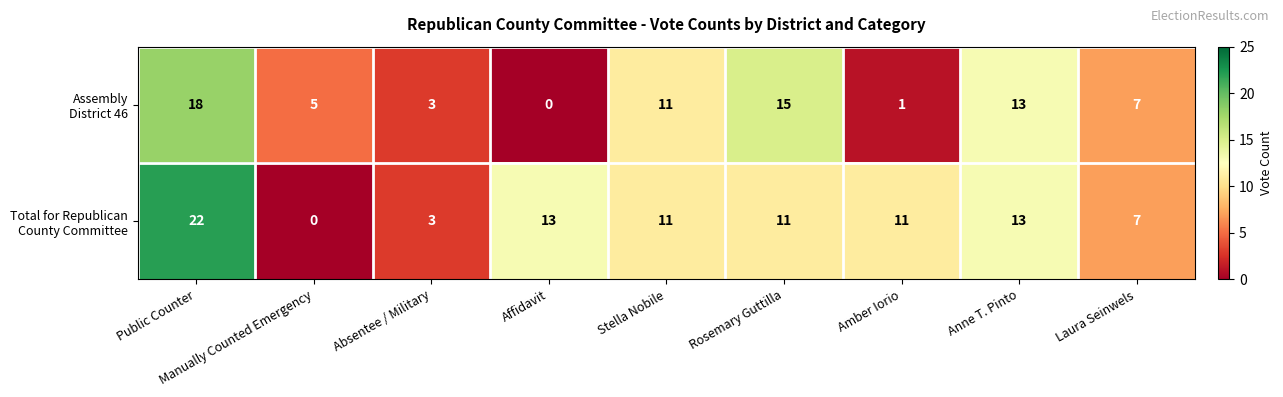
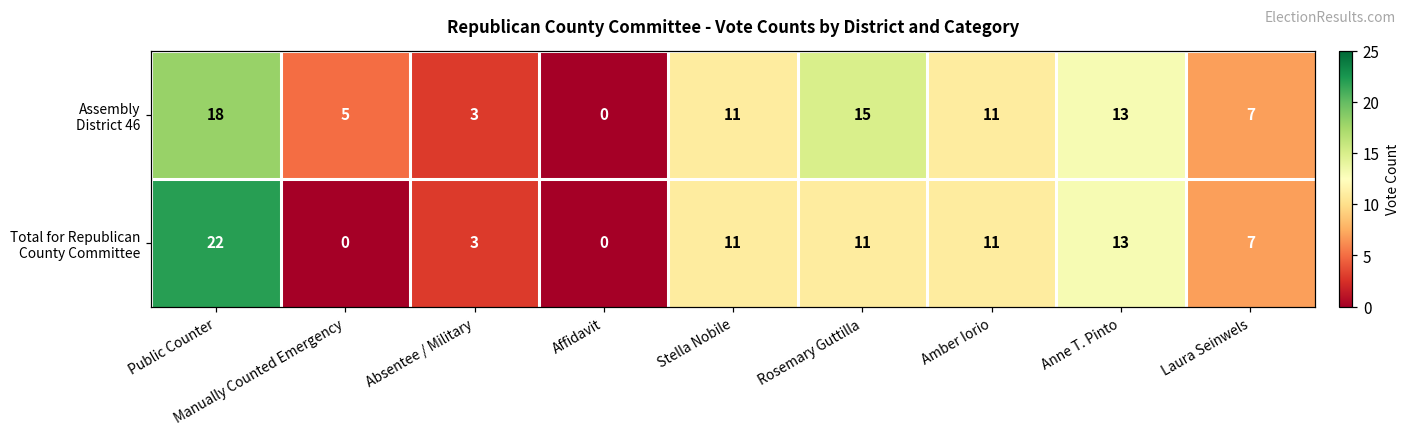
  {
    "Assembly District 46": {
      "Public Counter": 18,
      "Manually Counted Emergency": 5,
      "Absentee / Military": 3,
      "Affidavit": 0,
      "Stella Nobile": 11,
      "Rosemary Guttilla": 15,
-     "Amber Iorio": 1,
+     "Amber Iorio": 11,
      "Anne T. Pinto": 13,
      "Laura Seinwels": 7
    },
    "Total for Republican County Committee": {
      "Public Counter": 22,
      "Manually Counted Emergency": 0,
      "Absentee / Military": 3,
-     "Affidavit": 13,
+     "Affidavit": 0,
      "Stella Nobile": 11,
      "Rosemary Guttilla": 11,
      "Amber Iorio": 11,
      "Anne T. Pinto": 13,
      "Laura Seinwels": 7
    }
  }
